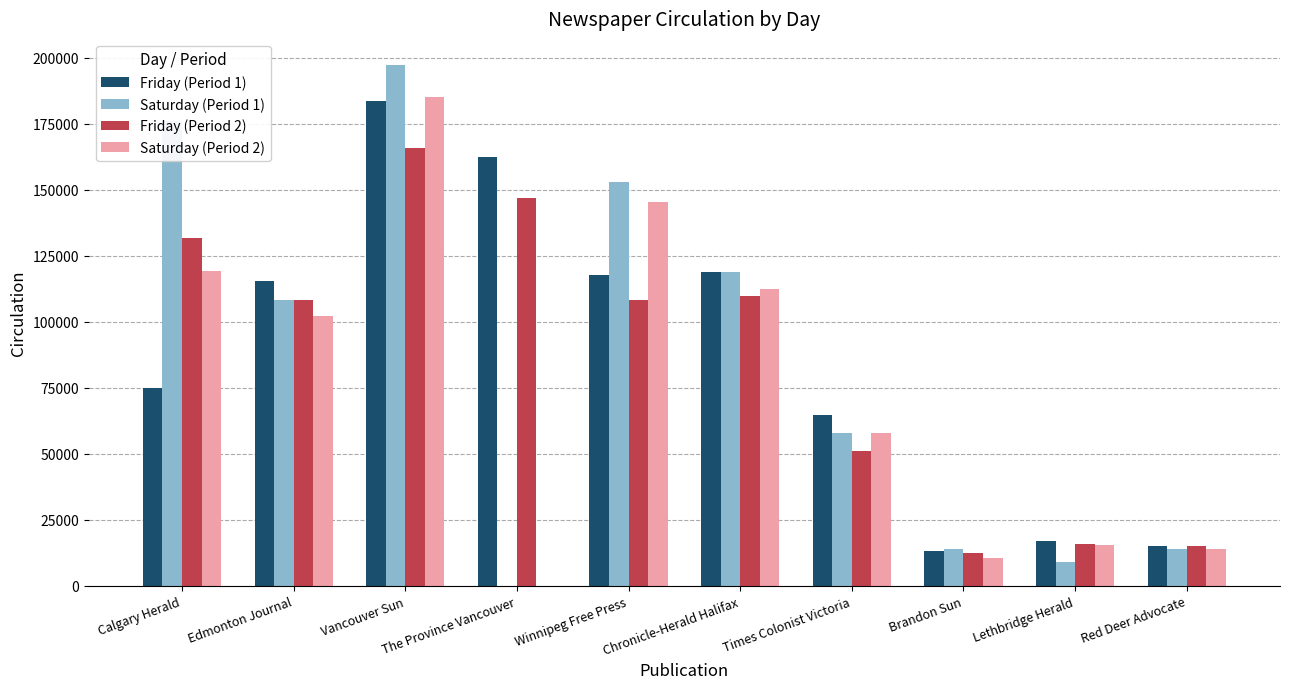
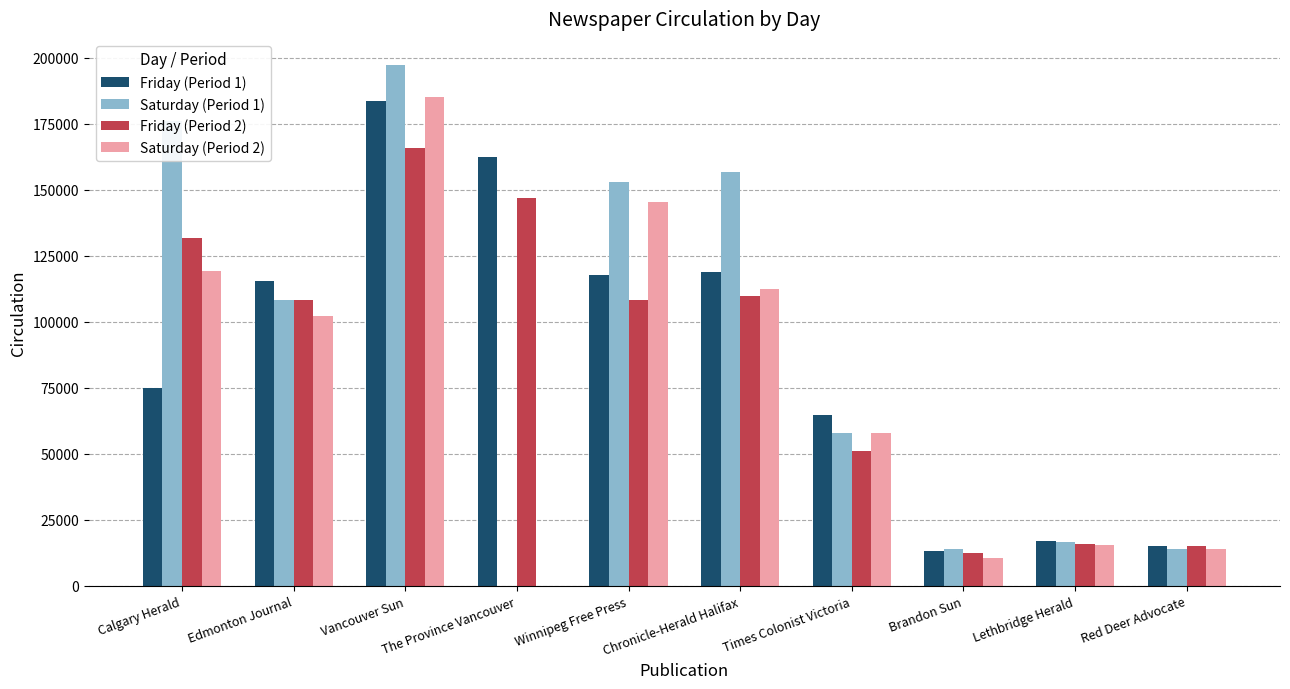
  {
    "Friday (Period 1)": {
      "Calgary Herald": 75000,
      "Edmonton Journal": 116000,
      "Vancouver Sun": 184000,
      "The Province Vancouver": 163000,
      "Winnipeg Free Press": 118000,
      "Chronicle-Herald Halifax": 119000,
      "Times Colonist Victoria": 65000,
      "Brandon Sun": 13000,
      "Lethbridge Herald": 17000,
      "Red Deer Advocate": 15000
    },
    "Saturday (Period 1)": {
      "Edmonton Journal": 108000,
      "Vancouver Sun": 197000,
      "The Province Vancouver": 0,
      "Winnipeg Free Press": 153000,
-     "Chronicle-Herald Halifax": 119000,
+     "Chronicle-Herald Halifax": 157000,
      "Times Colonist Victoria": 58000,
      "Brandon Sun": 14000,
-     "Lethbridge Herald": 9000,
+     "Lethbridge Herald": 17000,
      "Red Deer Advocate": 14000
    },
    "Friday (Period 2)": {
      "Calgary Herald": 132000,
      "Edmonton Journal": 108000,
      "Vancouver Sun": 166000,
      "The Province Vancouver": 147000,
      "Winnipeg Free Press": 108000,
      "Chronicle-Herald Halifax": 110000,
      "Times Colonist Victoria": 51000,
      "Brandon Sun": 12000,
      "Lethbridge Herald": 16000,
      "Red Deer Advocate": 15000
    },
    "Saturday (Period 2)": {
      "Calgary Herald": 119000,
      "Edmonton Journal": 102000,
      "Vancouver Sun": 185000,
      "The Province Vancouver": 0,
      "Winnipeg Free Press": 145000,
      "Chronicle-Herald Halifax": 112000,
      "Times Colonist Victoria": 58000,
      "Brandon Sun": 11000,
      "Lethbridge Herald": 15000,
      "Red Deer Advocate": 14000
    }
  }
